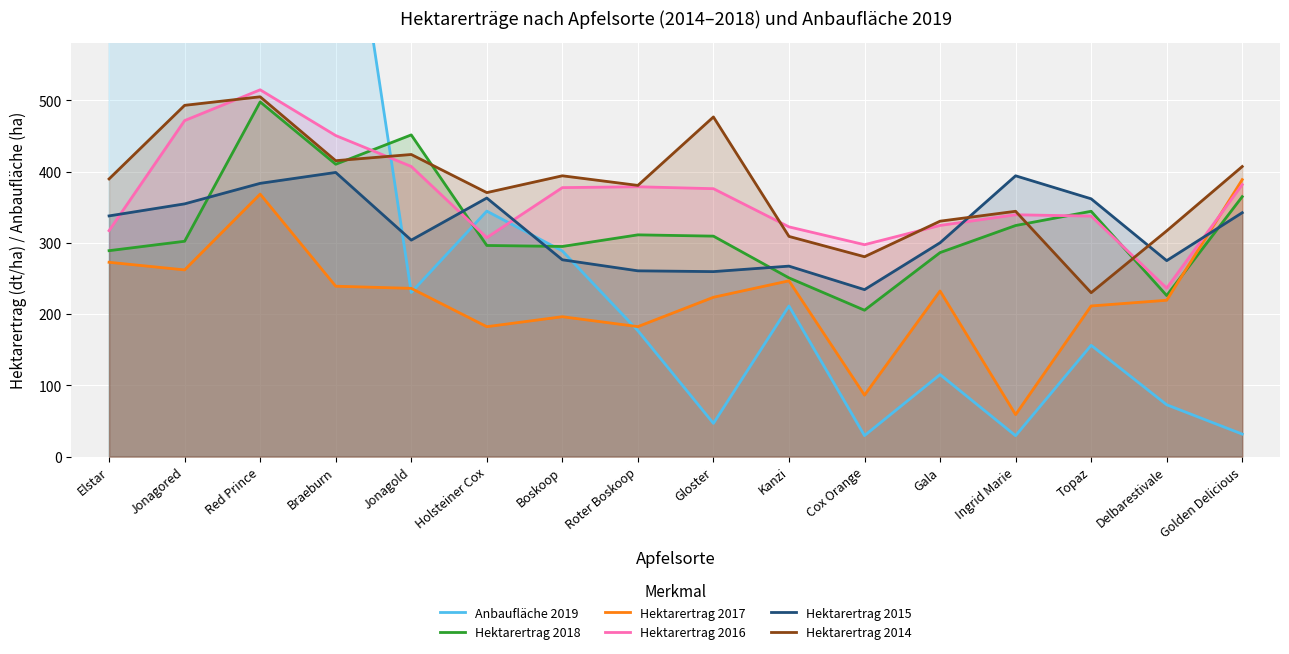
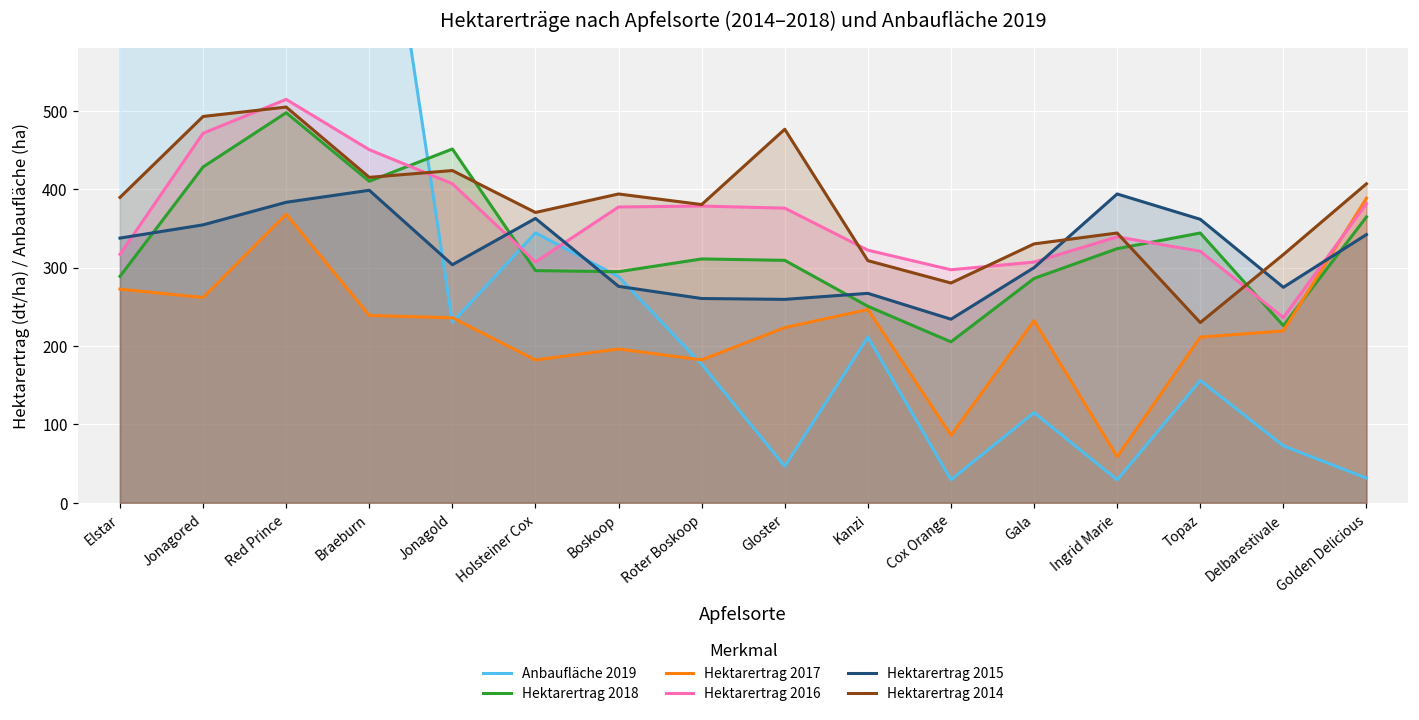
  {
    "Anbaufläche 2019": {
      "Jonagold": 230,
      "Holsteiner Cox": 340,
      "Boskoop": 290,
      "Roter Boskoop": 180,
      "Gloster": 50,
      "Kanzi": 210,
      "Cox Orange": 30,
      "Gala": 120,
      "Ingrid Marie": 30,
      "Topaz": 160,
      "Delbarestivale": 70,
      "Golden Delicious": 30
    },
    "Hektarertrag 2018": {
      "Elstar": 290,
-     "Jonagored": 300,
+     "Jonagored": 430,
      "Red Prince": 500,
      "Braeburn": 410,
      "Jonagold": 450,
      "Holsteiner Cox": 300,
      "Boskoop": 290,
      "Roter Boskoop": 310,
      "Gloster": 310,
      "Kanzi": 250,
      "Cox Orange": 210,
      "Gala": 290,
      "Ingrid Marie": 320,
      "Topaz": 340,
      "Delbarestivale": 230,
      "Golden Delicious": 360
    },
    "Hektarertrag 2017": {
      "Elstar": 270,
      "Jonagored": 260,
      "Red Prince": 370,
      "Braeburn": 240,
      "Jonagold": 240,
      "Holsteiner Cox": 180,
      "Boskoop": 200,
      "Roter Boskoop": 180,
      "Gloster": 220,
      "Kanzi": 250,
      "Cox Orange": 90,
      "Gala": 230,
      "Ingrid Marie": 60,
      "Topaz": 210,
      "Delbarestivale": 220,
      "Golden Delicious": 390
    },
    "Hektarertrag 2016": {
      "Elstar": 320,
      "Jonagored": 470,
      "Red Prince": 510,
      "Braeburn": 450,
      "Jonagold": 410,
      "Holsteiner Cox": 310,
      "Boskoop": 380,
      "Gloster": 380,
      "Kanzi": 320,
      "Cox Orange": 300,
-     "Gala": 320,
+     "Gala": 310,
      "Ingrid Marie": 340,
-     "Topaz": 340,
+     "Topaz": 320,
      "Delbarestivale": 240,
      "Golden Delicious": 380
    },
    "Hektarertrag 2015": {
      "Elstar": 340,
      "Jonagored": 350,
      "Red Prince": 380,
      "Braeburn": 400,
      "Jonagold": 300,
      "Holsteiner Cox": 360,
      "Boskoop": 280,
      "Roter Boskoop": 260,
      "Gloster": 260,
      "Kanzi": 270,
      "Cox Orange": 230,
      "Gala": 300,
      "Ingrid Marie": 390,
      "Topaz": 360,
      "Delbarestivale": 280,
      "Golden Delicious": 340
    },
    "Hektarertrag 2014": {
      "Elstar": 390,
      "Jonagored": 490,
      "Red Prince": 510,
      "Braeburn": 420,
      "Jonagold": 420,
      "Holsteiner Cox": 370,
      "Boskoop": 390,
      "Gloster": 480,
      "Kanzi": 310,
      "Cox Orange": 280,
      "Gala": 330,
      "Ingrid Marie": 340,
      "Topaz": 230,
      "Delbarestivale": 320,
      "Golden Delicious": 410
    }
  }
